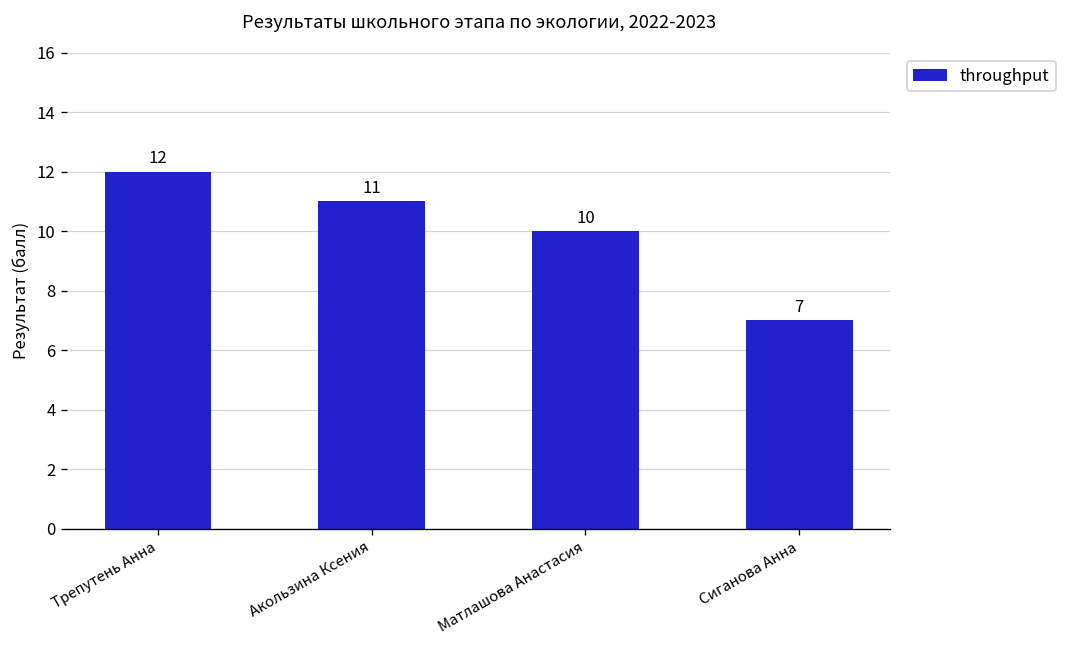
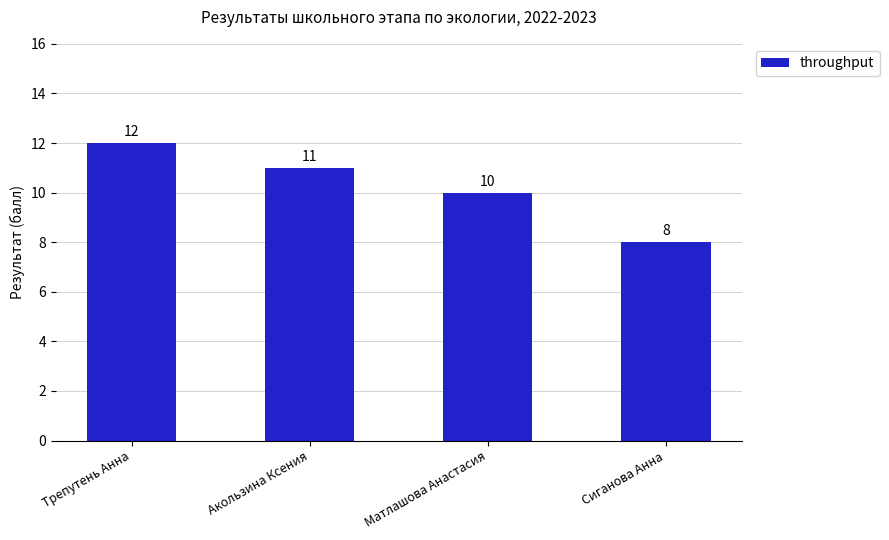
  {
    "Трепутень Анна": 12,
    "Акользина Ксения": 11,
    "Матлашова Анастасия": 10,
-   "Сиганова Анна": 7
+   "Сиганова Анна": 8
  }
